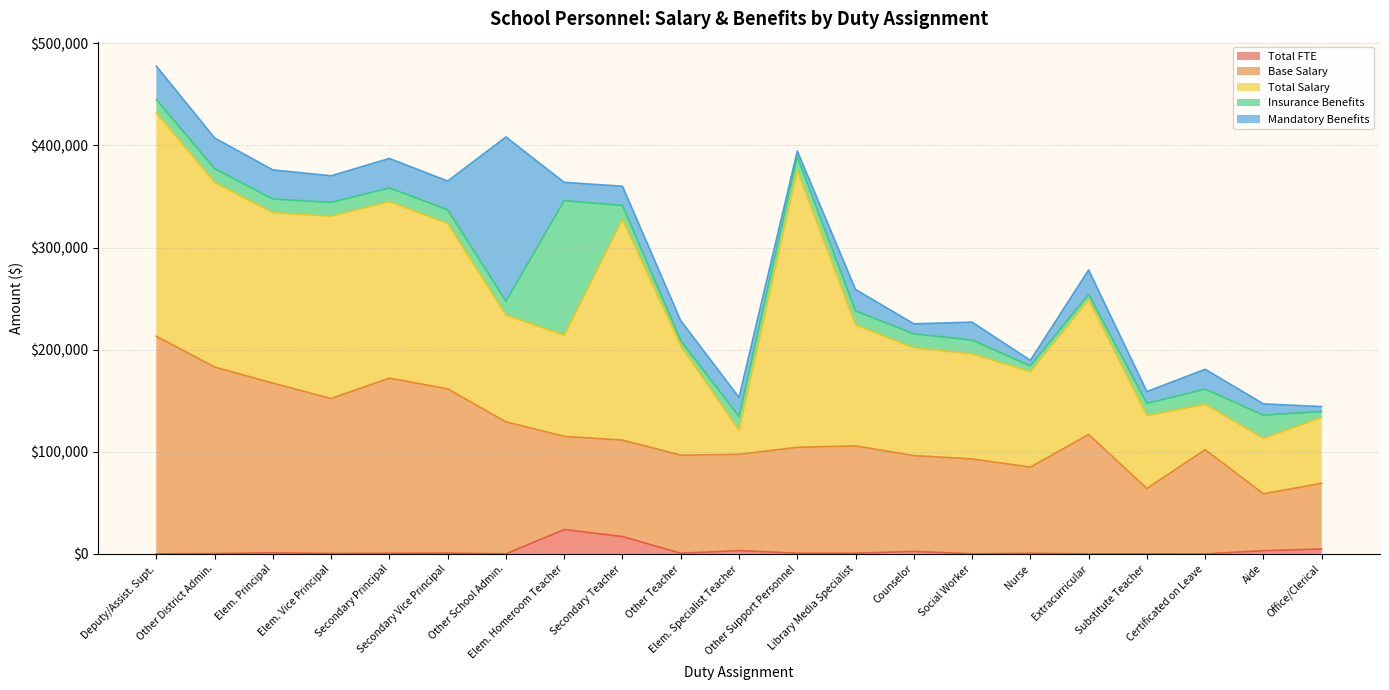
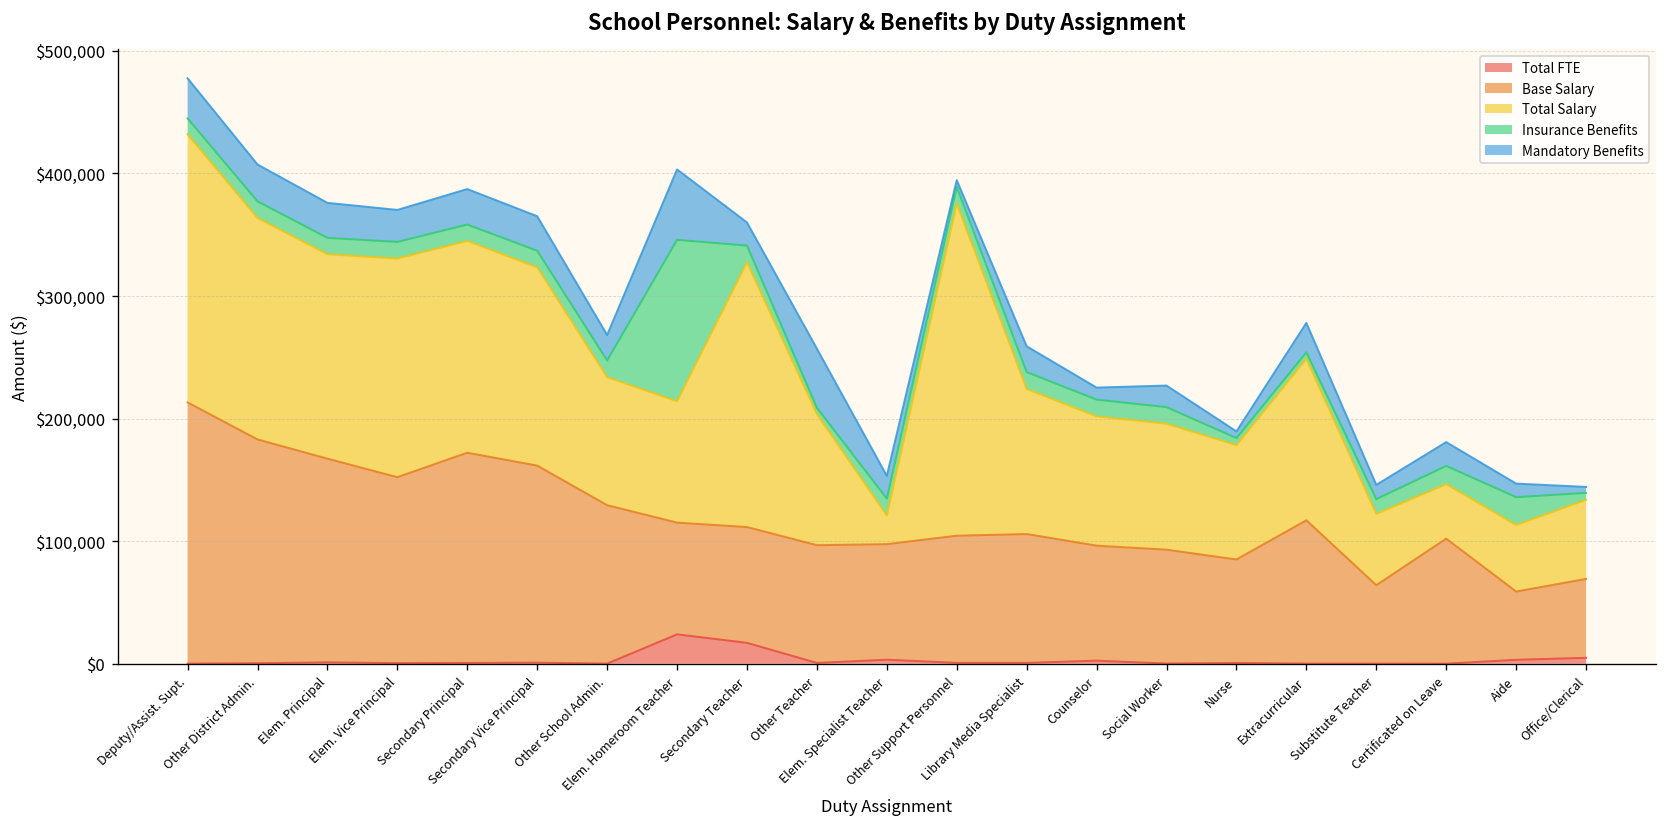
  {
    "Total Salary": {
      "Deputy/Assist. Supt.": "$219,000",
      "Other District Admin.": "$181,000",
      "Elem. Principal": "$167,000",
      "Elem. Vice Principal": "$178,000",
      "Secondary Principal": "$173,000",
      "Secondary Vice Principal": "$162,000",
      "Other School Admin.": "$104,000",
      "Elem. Homeroom Teacher": "$99,000",
      "Secondary Teacher": "$216,000",
      "Other Teacher": "$107,000",
      "Elem. Specialist Teacher": "$23,000",
      "Other Support Personnel": "$271,000",
      "Library Media Specialist": "$118,000",
      "Counselor": "$105,000",
      "Social Worker": "$103,000",
      "Nurse": "$93,000",
      "Extracurricular": "$132,000",
-     "Substitute Teacher": "$71,000",
+     "Substitute Teacher": "$58,000",
      "Certificated on Leave": "$44,000",
      "Aide": "$54,000",
      "Office/Clerical": "$64,000"
    },
    "Insurance Benefits": {
      "Deputy/Assist. Supt.": "$13,000",
      "Other District Admin.": "$13,000",
      "Elem. Principal": "$13,000",
      "Elem. Vice Principal": "$14,000",
      "Secondary Principal": "$13,000",
      "Secondary Vice Principal": "$13,000",
      "Other School Admin.": "$14,000",
      "Elem. Homeroom Teacher": "$132,000",
      "Secondary Teacher": "$14,000",
      "Other Teacher": "$5,000",
      "Elem. Specialist Teacher": "$14,000",
      "Other Support Personnel": "$13,000",
      "Library Media Specialist": "$14,000",
      "Counselor": "$14,000",
      "Social Worker": "$14,000",
      "Nurse": "$6,000",
      "Extracurricular": "$5,000",
      "Substitute Teacher": "$12,000",
      "Certificated on Leave": "$15,000",
      "Aide": "$23,000",
      "Office/Clerical": "$6,000"
    },
    "Mandatory Benefits": {
      "Deputy/Assist. Supt.": "$33,000",
      "Other District Admin.": "$30,000",
      "Elem. Principal": "$29,000",
      "Elem. Vice Principal": "$26,000",
      "Secondary Principal": "$29,000",
      "Secondary Vice Principal": "$28,000",
-     "Other School Admin.": "$161,000",
-     "Elem. Homeroom Teacher": "$18,000",
+     "Other School Admin.": "$21,000",
+     "Elem. Homeroom Teacher": "$57,000",
      "Secondary Teacher": "$19,000",
-     "Other Teacher": "$20,000",
+     "Other Teacher": "$48,000",
      "Elem. Specialist Teacher": "$19,000",
      "Other Support Personnel": "$6,000",
      "Library Media Specialist": "$21,000",
      "Counselor": "$10,000",
      "Social Worker": "$18,000",
      "Nurse": "$5,000",
      "Extracurricular": "$24,000",
      "Substitute Teacher": "$12,000",
      "Certificated on Leave": "$19,000",
      "Aide": "$11,000",
      "Office/Clerical": "$5,000"
    }
  }
